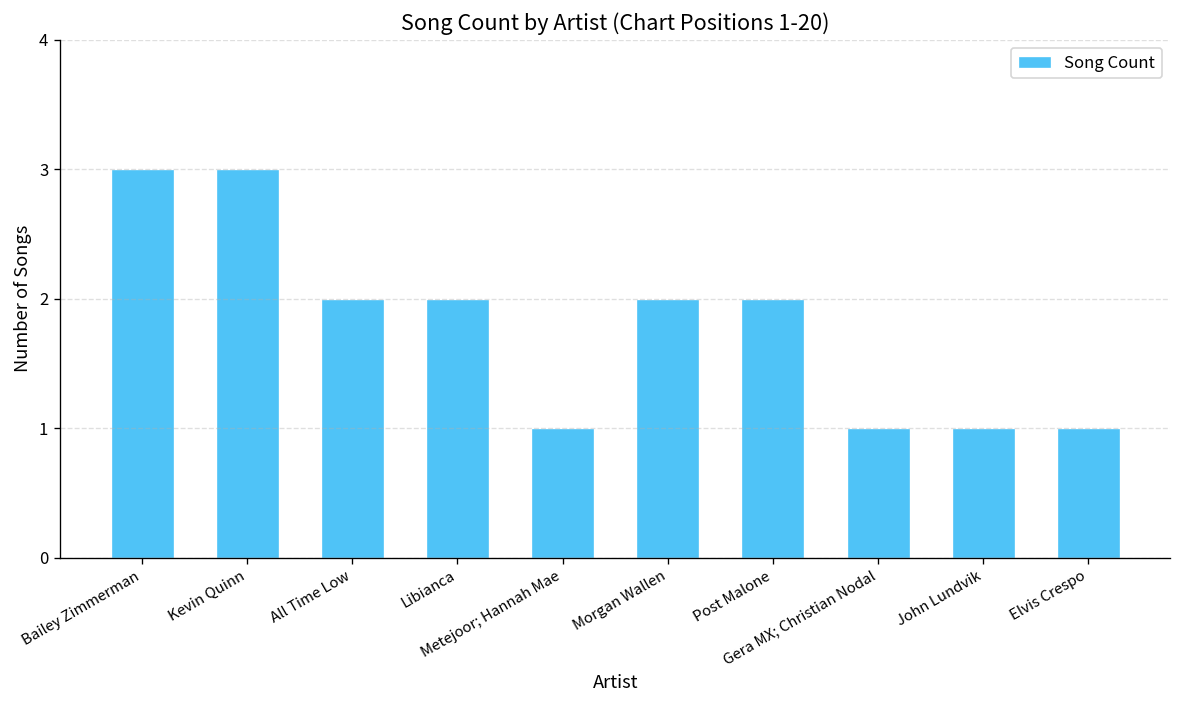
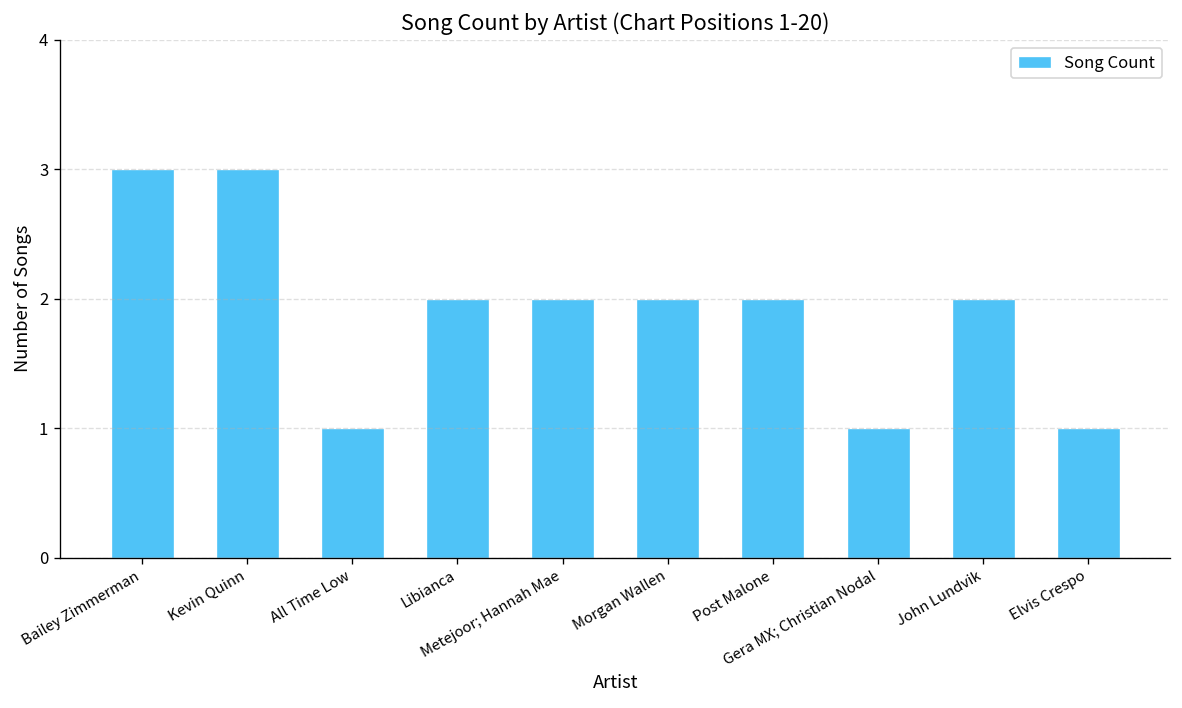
  {
    "Bailey Zimmerman": 3,
    "Kevin Quinn": 3,
-   "All Time Low": 2,
+   "All Time Low": 1,
    "Libianca": 2,
-   "Metejoor; Hannah Mae": 1,
+   "Metejoor; Hannah Mae": 2,
    "Morgan Wallen": 2,
    "Post Malone": 2,
    "Gera MX; Christian Nodal": 1,
-   "John Lundvik": 1,
+   "John Lundvik": 2,
    "Elvis Crespo": 1
  }
